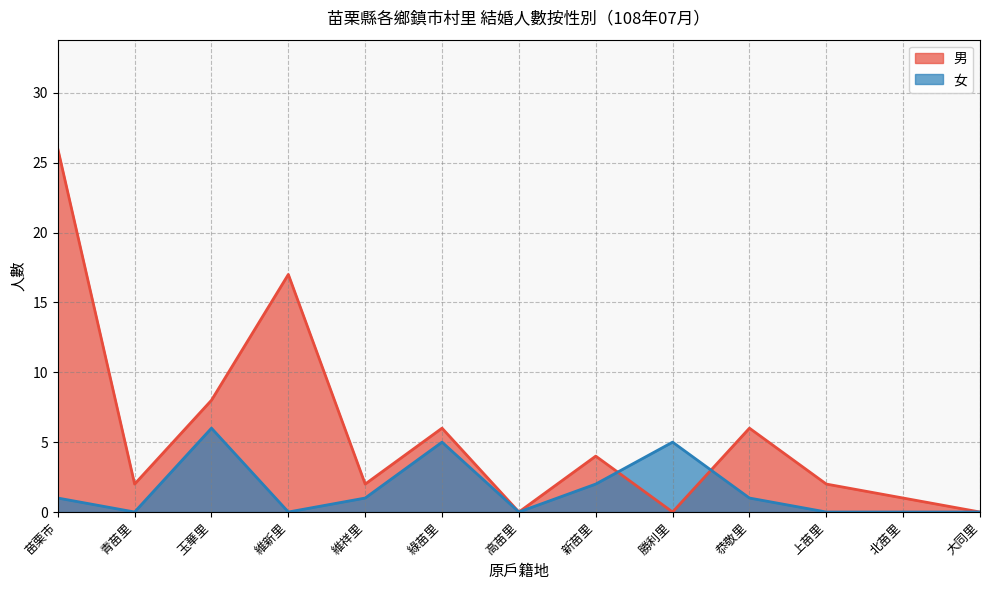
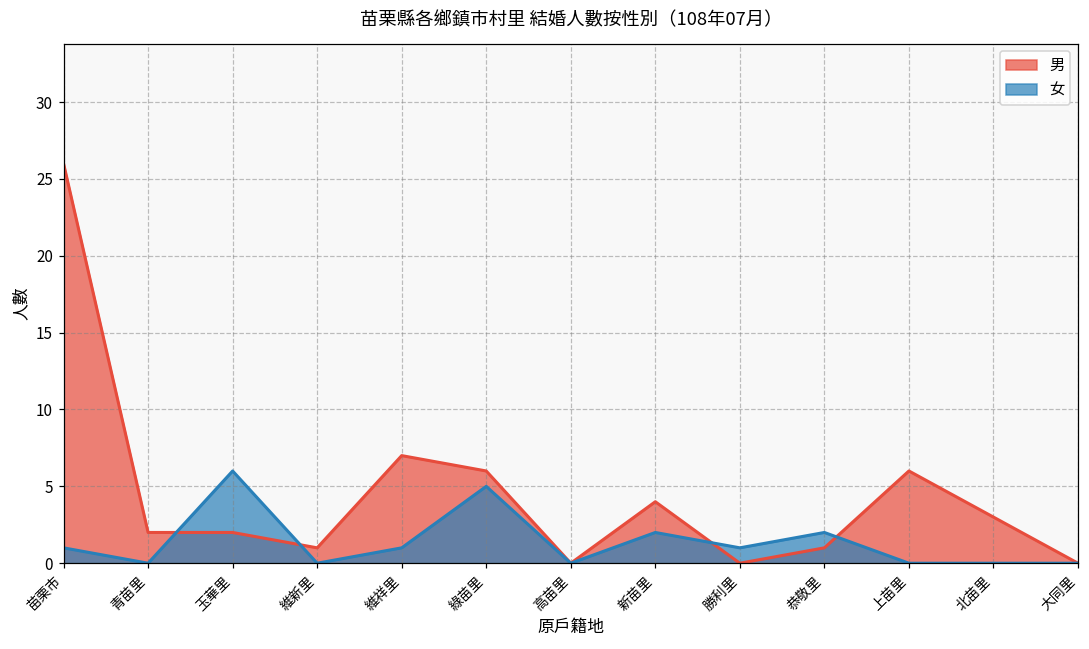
  {
    "男": {
      "苗栗市": 26,
      "青苗里": 2,
-     "玉華里": 8,
-     "維新里": 17,
-     "維祥里": 2,
+     "玉華里": 2,
+     "維新里": 1,
+     "維祥里": 7,
      "綠苗里": 6,
      "新苗里": 4,
      "勝利里": 0,
-     "恭敬里": 6,
-     "上苗里": 2,
-     "北苗里": 1
+     "恭敬里": 1,
+     "上苗里": 6,
+     "北苗里": 3
    },
    "女": {
      "苗栗市": 1,
      "青苗里": 0,
      "玉華里": 6,
      "維新里": 0,
      "維祥里": 1,
      "綠苗里": 5,
      "新苗里": 2,
-     "勝利里": 5,
-     "恭敬里": 1,
+     "勝利里": 1,
+     "恭敬里": 2,
      "上苗里": 0,
      "北苗里": 0
    }
  }
